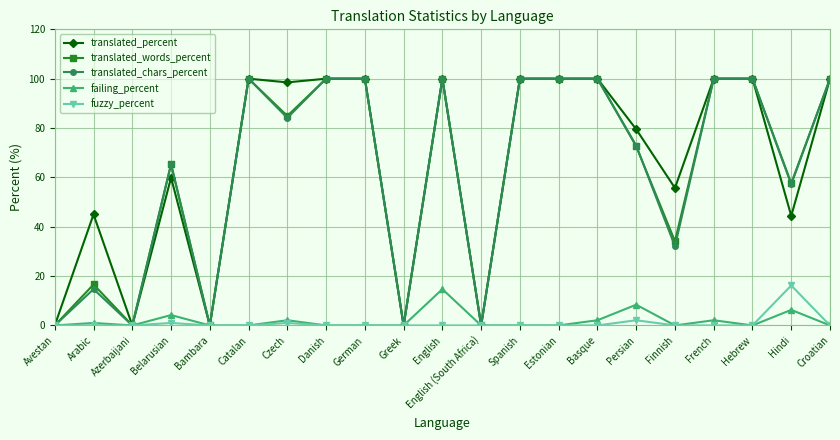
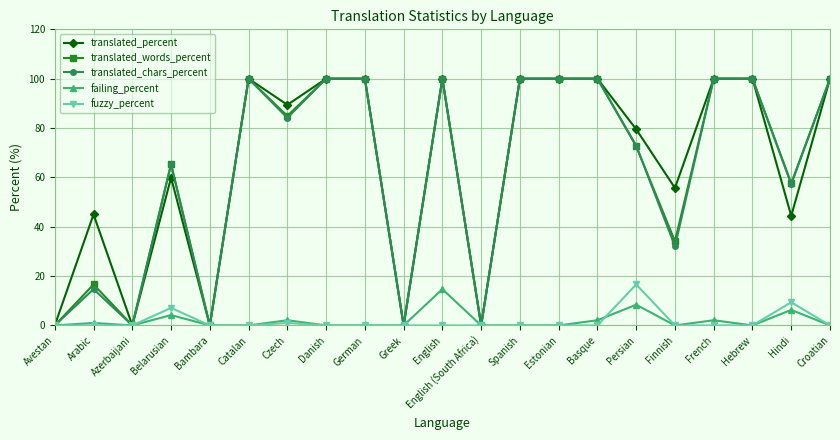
  {
    "translated_percent": {
      "Arabic": 45,
      "Belarusian": 60,
-     "Czech": 99,
+     "Czech": 89,
      "Persian": 80,
      "Finnish": 56,
      "Hindi": 44
    },
    "fuzzy_percent": {
-     "Belarusian": 1,
+     "Belarusian": 7,
      "Czech": 1,
      "English": 0,
      "Basque": 0,
-     "Persian": 2,
+     "Persian": 17,
      "French": 0,
-     "Hindi": 16
+     "Hindi": 9
    }
  }
